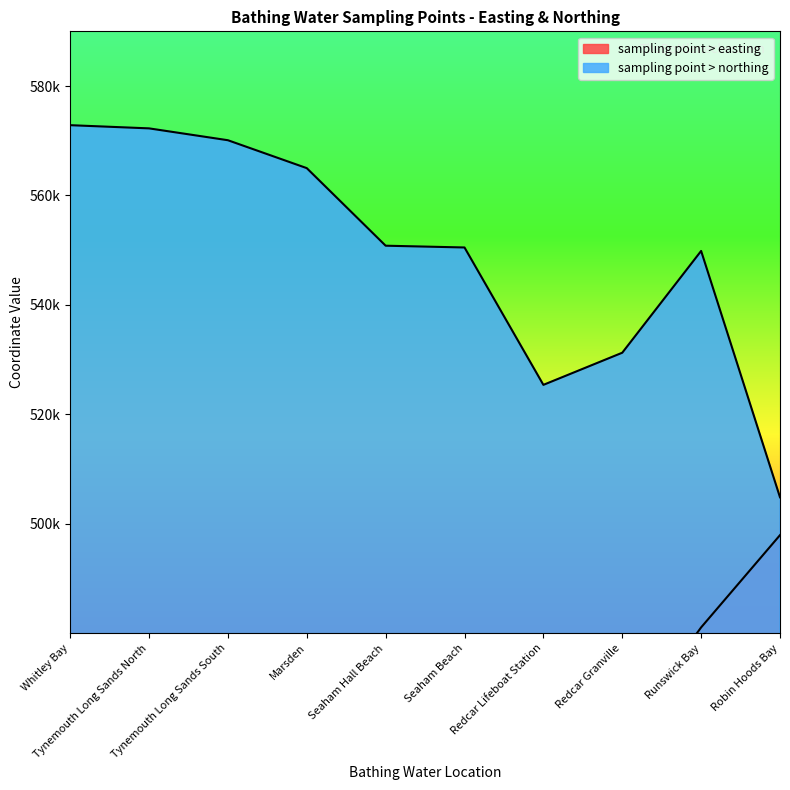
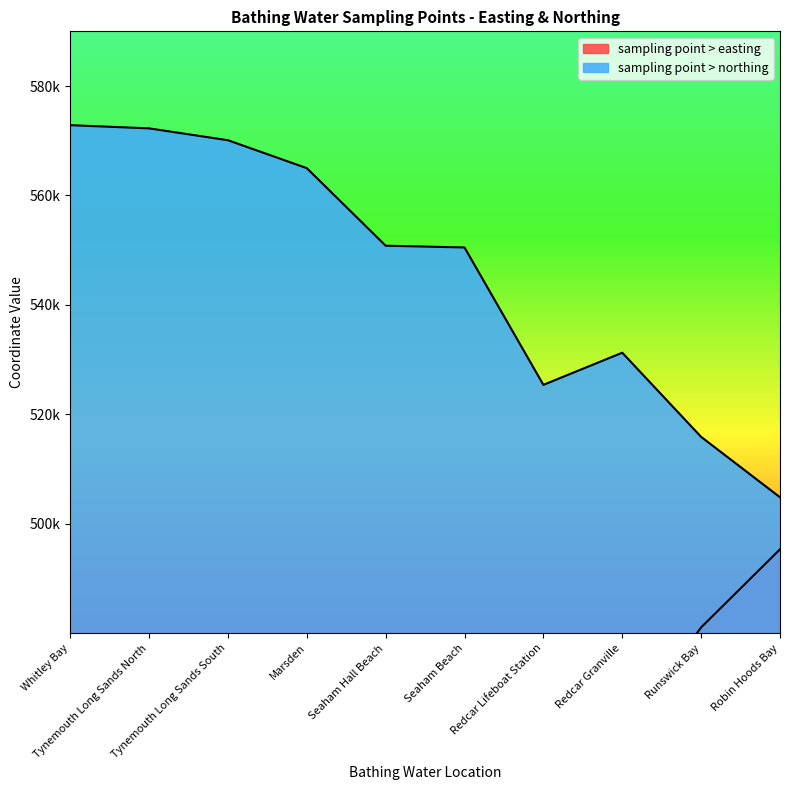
  {
    "sampling point > easting": {
      "Runswick Bay": 481000,
-     "Robin Hoods Bay": 498000
+     "Robin Hoods Bay": 495000
    },
    "sampling point > northing": {
      "Whitley Bay": 573000,
      "Tynemouth Long Sands North": 572000,
      "Tynemouth Long Sands South": 570000,
      "Marsden": 565000,
      "Seaham Hall Beach": 551000,
      "Seaham Beach": 551000,
      "Redcar Lifeboat Station": 525000,
      "Redcar Granville": 531000,
-     "Runswick Bay": 550000,
+     "Runswick Bay": 516000,
      "Robin Hoods Bay": 505000
    }
  }
